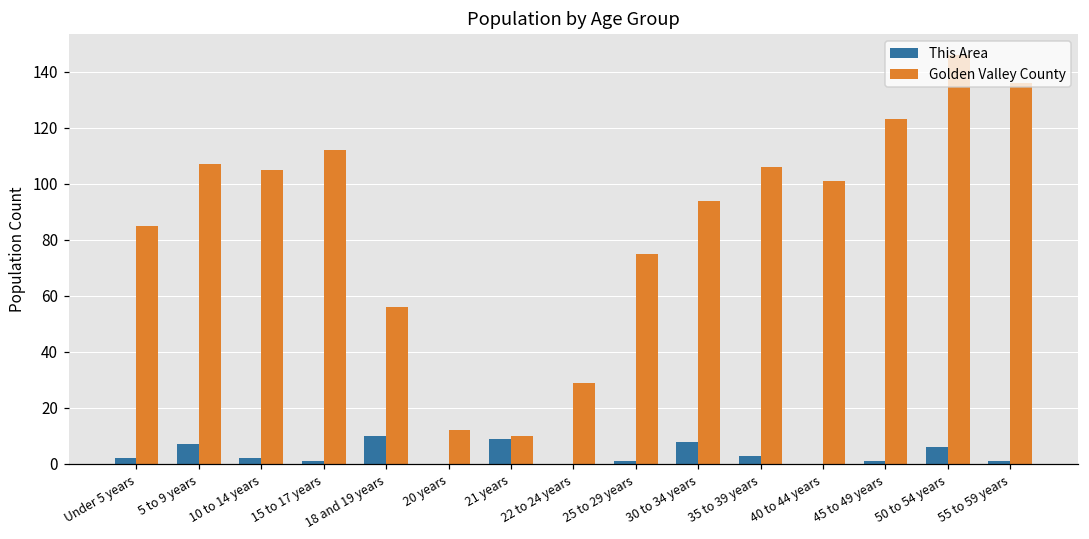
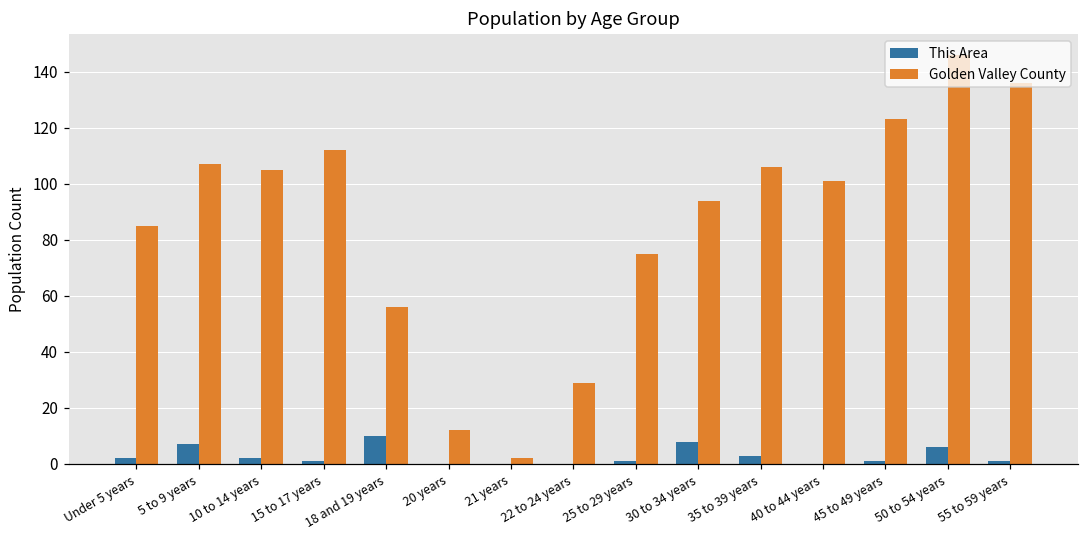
  {
    "This Area": {
      "Under 5 years": 2,
      "5 to 9 years": 7,
      "10 to 14 years": 2,
      "15 to 17 years": 1,
      "18 and 19 years": 10,
      "20 years": 0,
-     "21 years": 9,
+     "21 years": 0,
      "22 to 24 years": 0,
      "25 to 29 years": 1,
      "30 to 34 years": 8,
      "35 to 39 years": 3,
      "40 to 44 years": 0,
      "45 to 49 years": 1,
      "50 to 54 years": 6,
      "55 to 59 years": 1
    },
    "Golden Valley County": {
      "Under 5 years": 85,
      "5 to 9 years": 107,
      "10 to 14 years": 105,
      "15 to 17 years": 112,
      "18 and 19 years": 56,
      "20 years": 12,
-     "21 years": 10,
+     "21 years": 2,
      "22 to 24 years": 29,
      "25 to 29 years": 75,
      "30 to 34 years": 94,
      "35 to 39 years": 106,
      "40 to 44 years": 101,
      "45 to 49 years": 123
    }
  }
